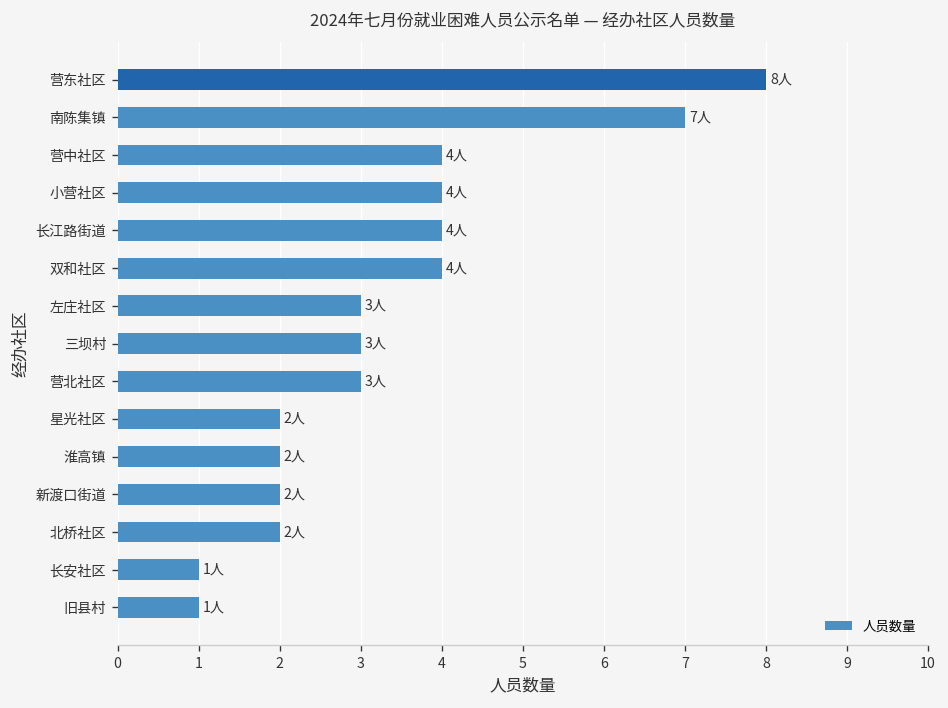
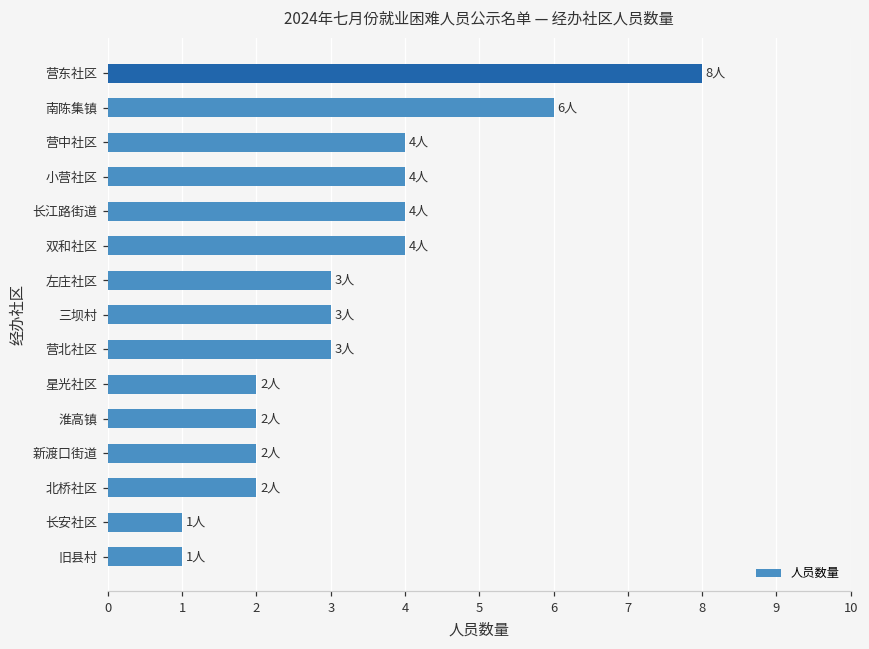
  {
    "营东社区": "8人",
-   "南陈集镇": "7人",
+   "南陈集镇": "6人",
    "营中社区": "4人",
    "小营社区": "4人",
    "长江路街道": "4人",
    "双和社区": "4人",
    "左庄社区": "3人",
    "三坝村": "3人",
    "营北社区": "3人",
    "星光社区": "2人",
    "淮高镇": "2人",
    "新渡口街道": "2人",
    "北桥社区": "2人",
    "长安社区": "1人",
    "旧县村": "1人"
  }
